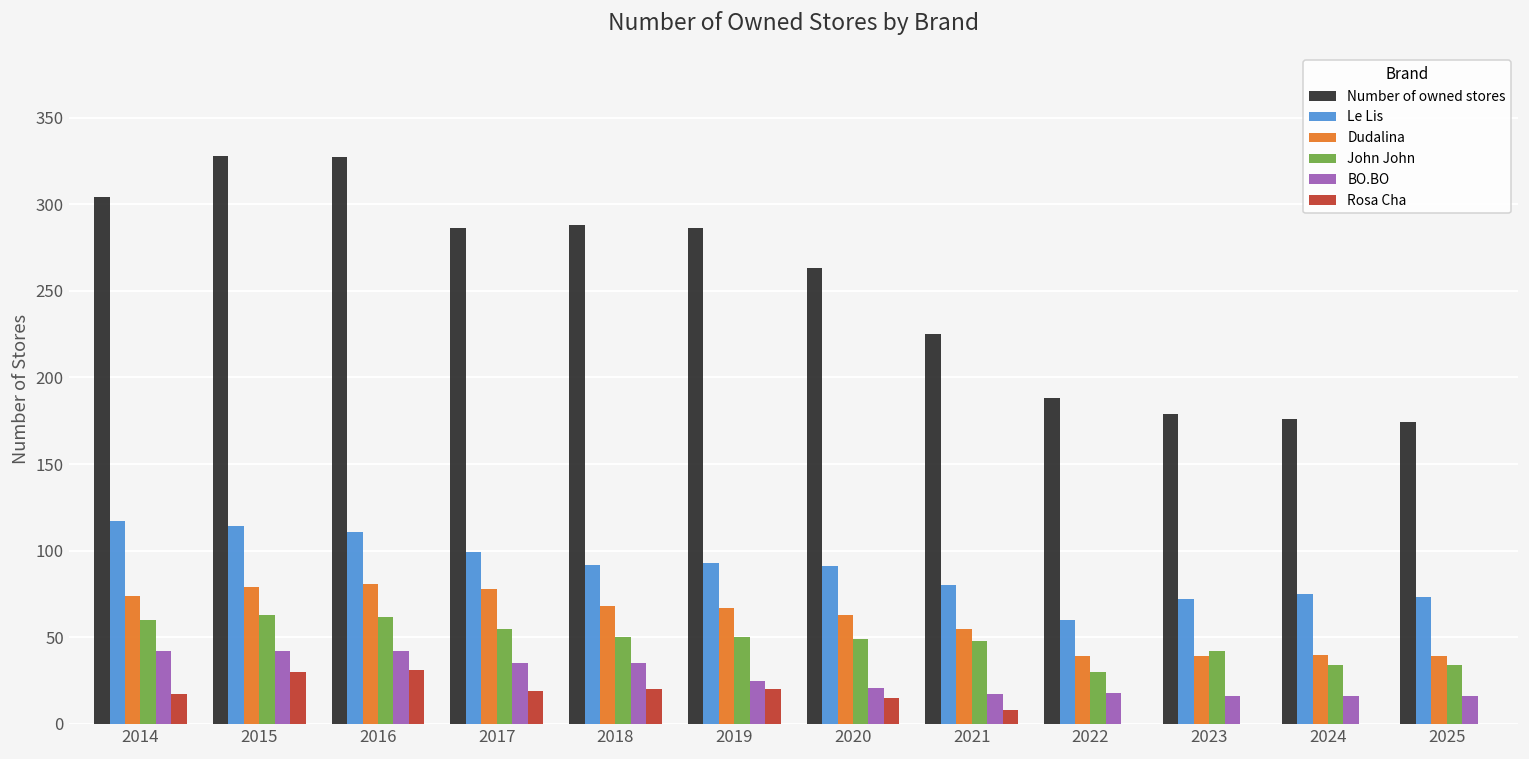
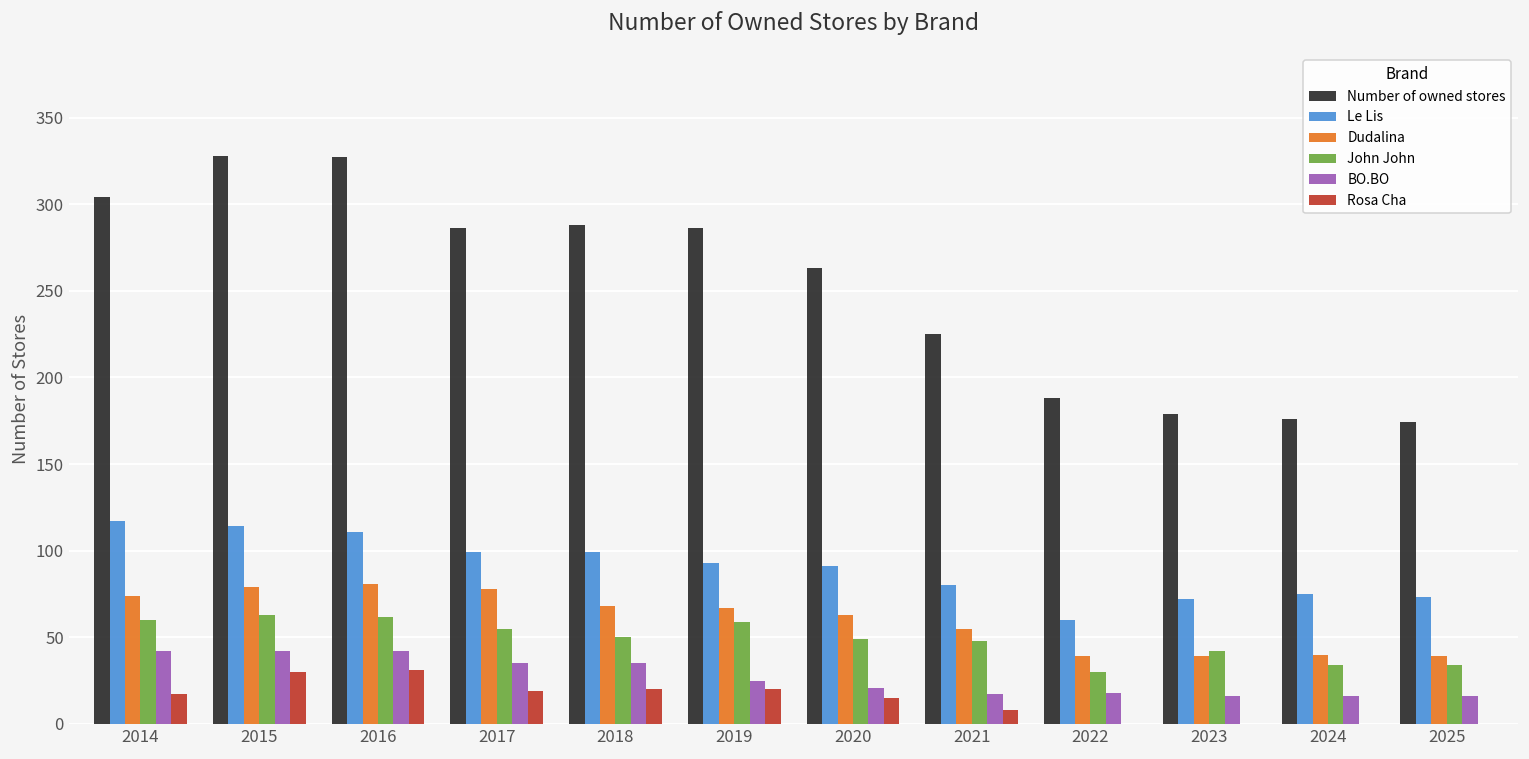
  {
    "Number of owned stores": {
      "2014": 304,
      "2015": 328,
      "2016": 327,
      "2017": 286,
      "2018": 288,
      "2019": 286,
      "2020": 263,
      "2021": 225,
      "2022": 188,
      "2023": 179,
      "2024": 176,
      "2025": 174
    },
    "Le Lis": {
      "2014": 117,
      "2015": 114,
      "2016": 111,
      "2017": 99,
-     "2018": 92,
+     "2018": 99,
      "2019": 93,
      "2020": 91,
      "2021": 80,
      "2022": 60,
      "2023": 72,
      "2024": 75,
      "2025": 73
    },
    "Dudalina": {
      "2014": 74,
      "2015": 79,
      "2016": 81,
      "2017": 78,
      "2018": 68,
      "2019": 67,
      "2020": 63,
      "2021": 55,
      "2022": 39,
      "2023": 39,
      "2024": 40,
      "2025": 39
    },
    "John John": {
      "2014": 60,
      "2015": 63,
      "2016": 62,
      "2017": 55,
      "2018": 50,
-     "2019": 50,
+     "2019": 59,
      "2020": 49,
      "2021": 48,
      "2022": 30,
      "2023": 42,
      "2024": 34,
      "2025": 34
    },
    "BO.BO": {
      "2014": 42,
      "2015": 42,
      "2016": 42,
      "2017": 35,
      "2018": 35,
      "2019": 25,
      "2020": 21,
      "2021": 17,
      "2022": 18,
      "2023": 16,
      "2024": 16,
      "2025": 16
    },
    "Rosa Cha": {
      "2014": 17,
      "2015": 30,
      "2016": 31,
      "2017": 19,
      "2018": 20,
      "2019": 20,
      "2020": 15,
      "2021": 8,
      "2022": 0,
      "2023": 0,
      "2024": 0,
      "2025": 0
    }
  }
